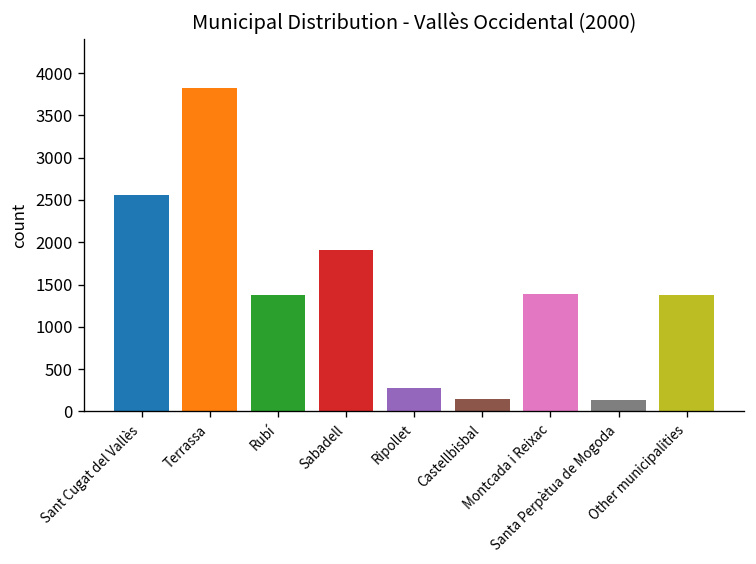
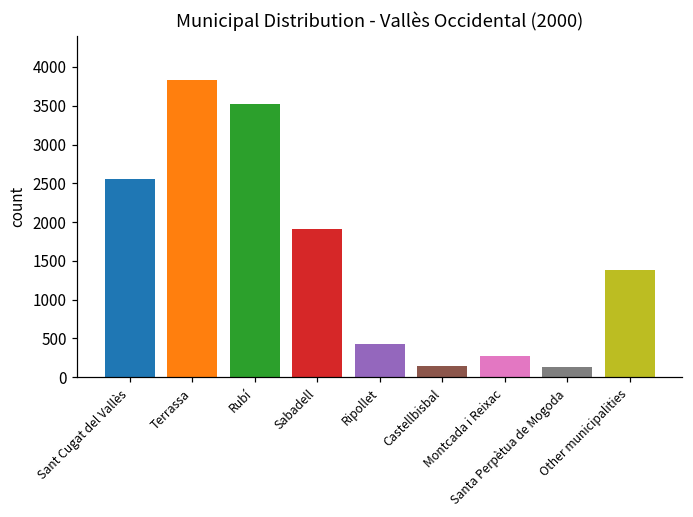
  {
    "Sant Cugat del Vallès": 2600,
    "Terrassa": 3800,
-   "Rubí": 1400,
+   "Rubí": 3500,
    "Sabadell": 1900,
-   "Ripollet": 300,
+   "Ripollet": 400,
    "Castellbisbal": 100,
-   "Montcada i Reixac": 1400,
+   "Montcada i Reixac": 300,
    "Santa Perpètua de Mogoda": 100,
    "Other municipalities": 1400
  }
